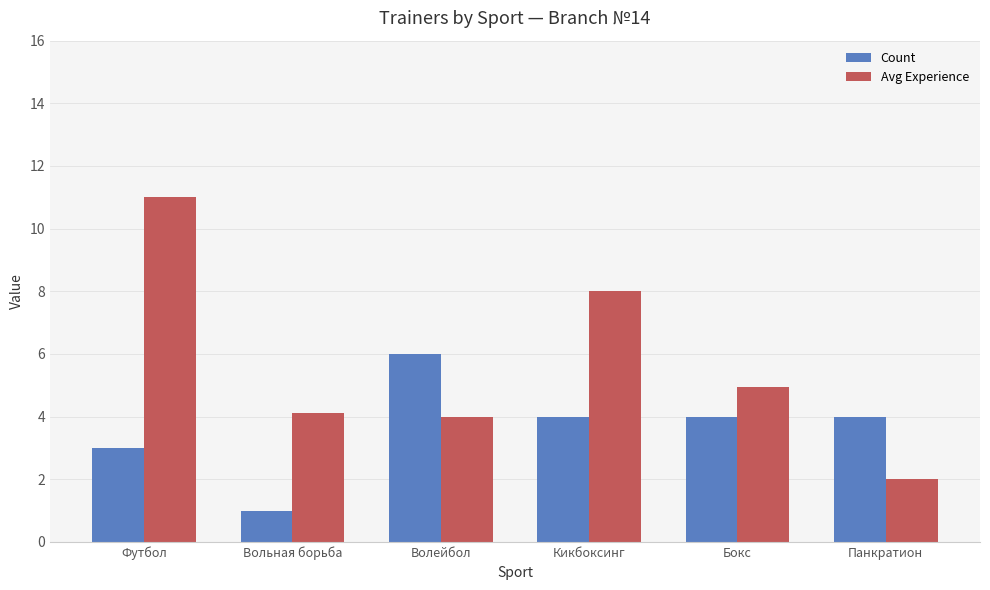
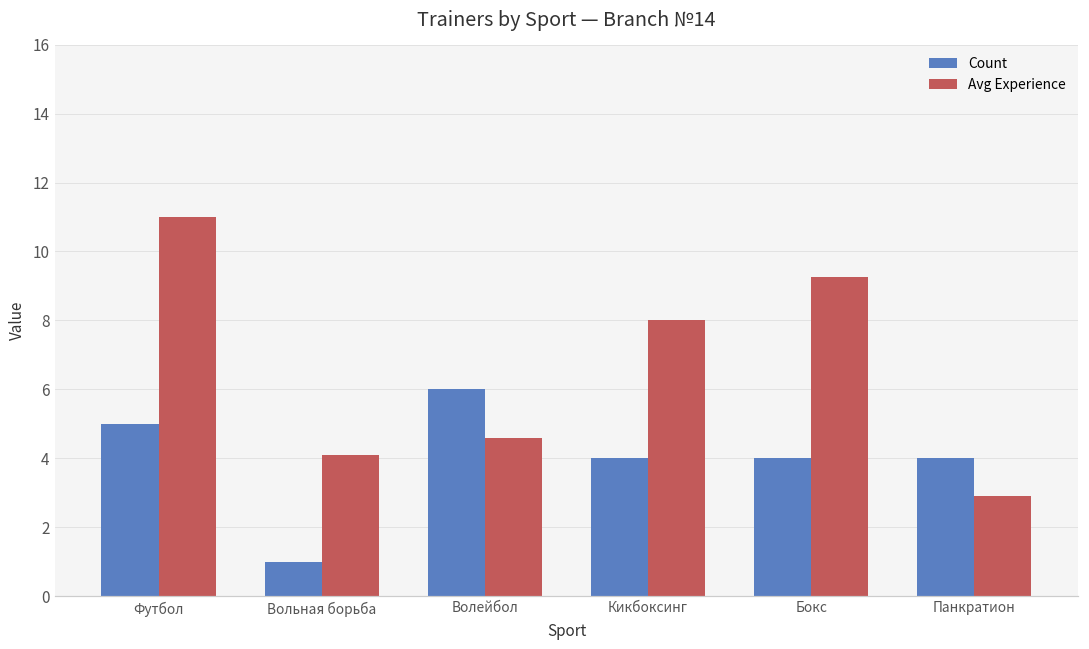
  {
    "Count": {
-     "Футбол": 3,
+     "Футбол": 5,
      "Вольная борьба": 1,
      "Волейбол": 6,
      "Кикбоксинг": 4,
      "Бокс": 4,
      "Панкратион": 4
    },
    "Avg Experience": {
      "Футбол": 11.0,
      "Вольная борьба": 4.1,
-     "Волейбол": 4.0,
+     "Волейбол": 4.6,
      "Кикбоксинг": 8.0,
-     "Бокс": 4.9,
-     "Панкратион": 2.0
+     "Бокс": 9.3,
+     "Панкратион": 2.9
    }
  }
